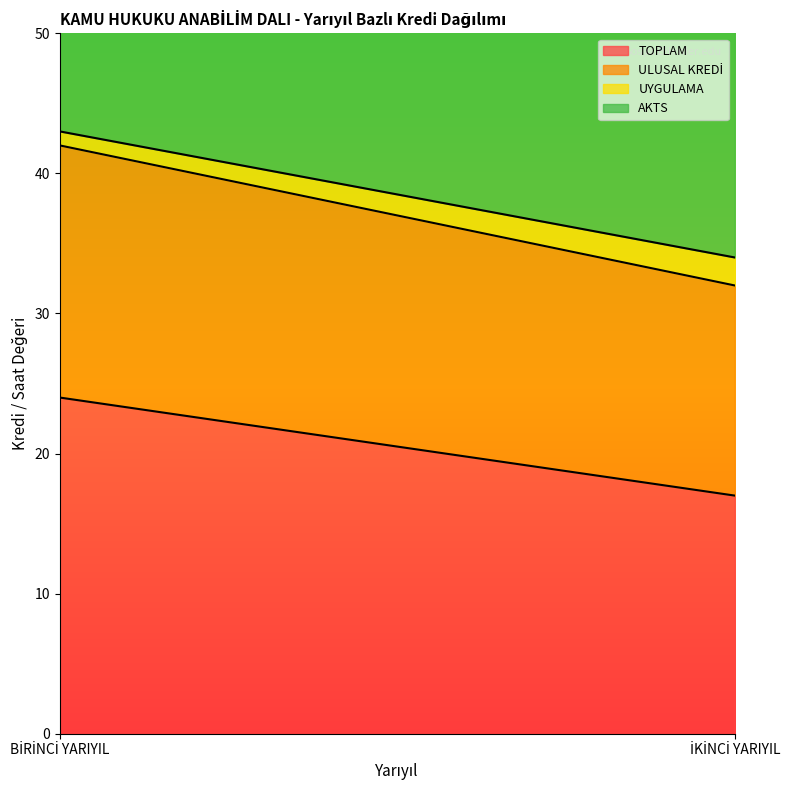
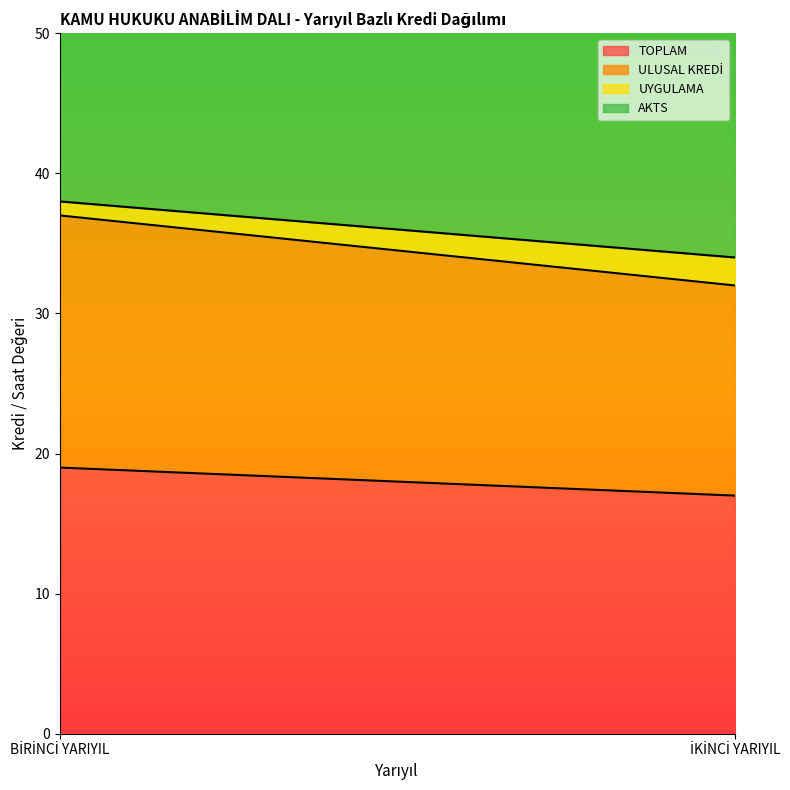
  {
    "TOPLAM": {
-     "BİRİNCİ YARIYIL": 24,
+     "BİRİNCİ YARIYIL": 19,
      "İKİNCİ YARIYIL": 17
    },
    "ULUSAL KREDİ": {
      "BİRİNCİ YARIYIL": 18,
      "İKİNCİ YARIYIL": 15
    },
    "UYGULAMA": {
      "BİRİNCİ YARIYIL": 1,
      "İKİNCİ YARIYIL": 2
    }
  }
